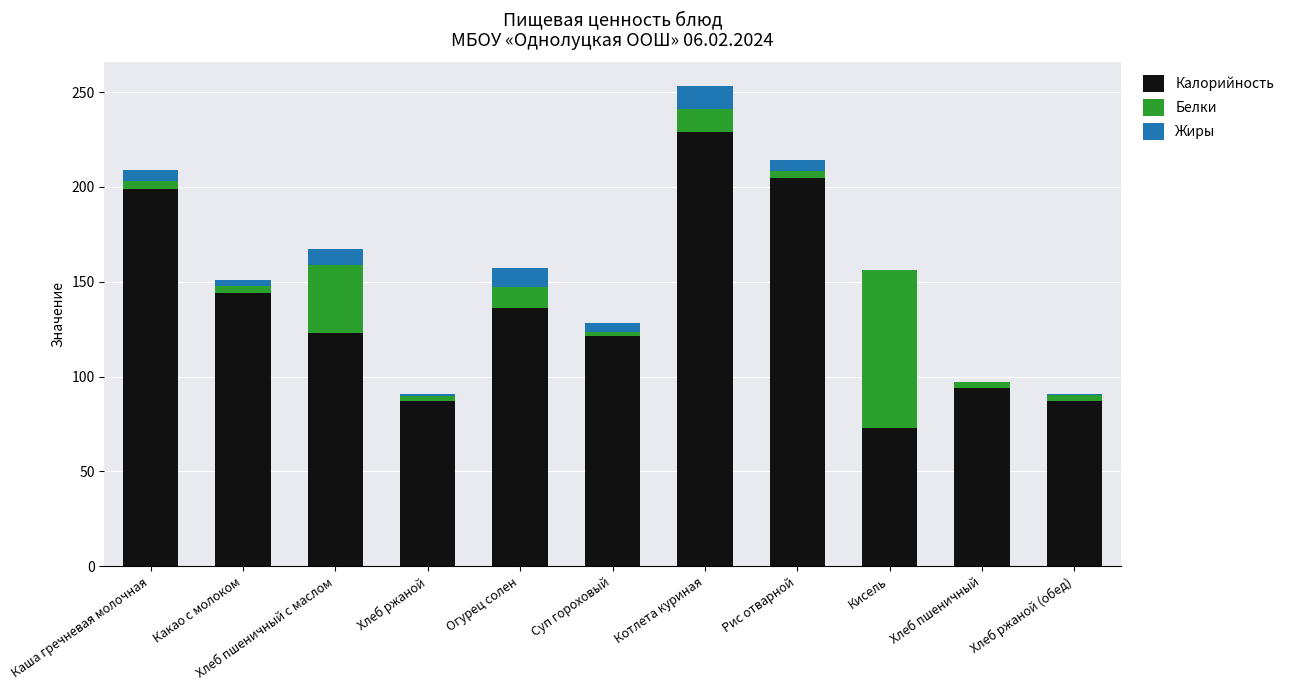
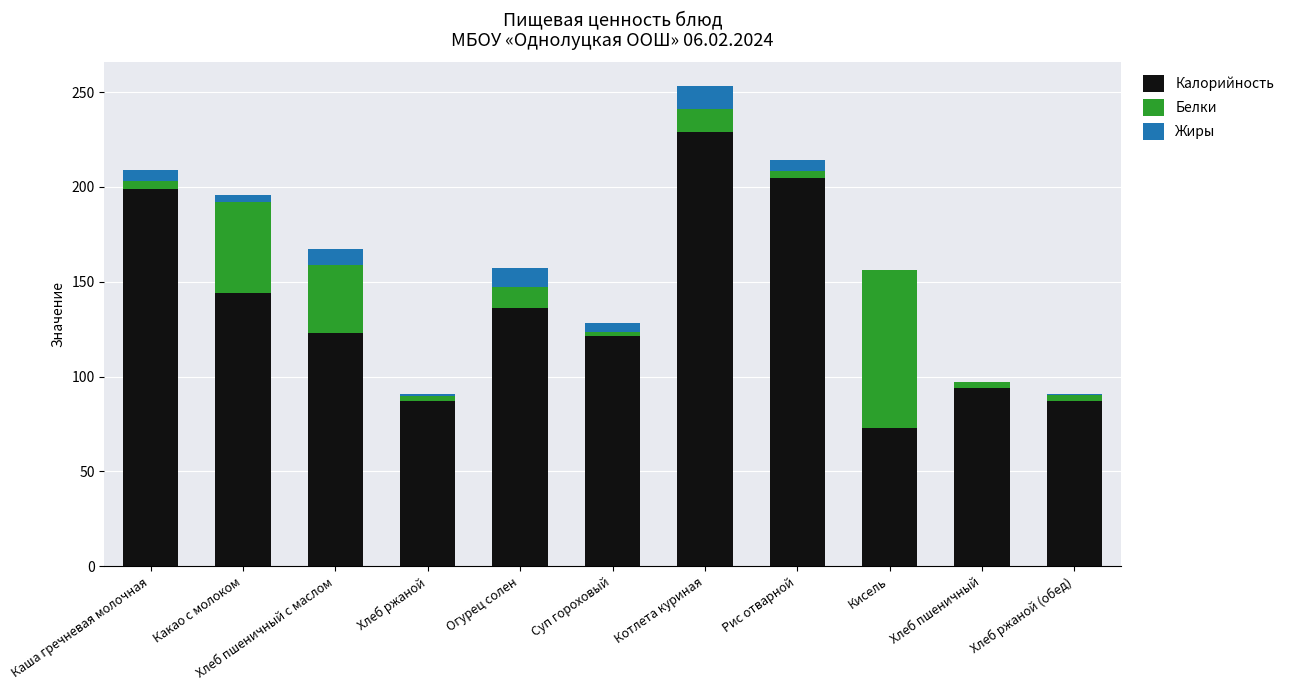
  {
    "Калорийность": {
      "Каша гречневая молочная": 199,
      "Какао с молоком": 144,
      "Хлеб пшеничный с маслом": 123,
      "Хлеб ржаной": 87,
      "Огурец солен": 136,
      "Суп гороховый": 121,
      "Котлета куриная": 229,
      "Рис отварной": 205,
      "Кисель": 73,
      "Хлеб пшеничный": 94,
      "Хлеб ржаной (обед)": 87
    },
    "Белки": {
      "Каша гречневая молочная": 4,
-     "Какао с молоком": 4,
+     "Какао с молоком": 48,
      "Хлеб пшеничный с маслом": 36,
      "Хлеб ржаной": 3,
      "Огурец солен": 11,
      "Суп гороховый": 2,
      "Котлета куриная": 12,
      "Рис отварной": 4,
      "Кисель": 83,
      "Хлеб пшеничный": 3,
      "Хлеб ржаной (обед)": 3
    },
    "Жиры": {
      "Каша гречневая молочная": 6,
      "Какао с молоком": 3,
      "Хлеб пшеничный с маслом": 8,
      "Огурец солен": 10,
      "Суп гороховый": 5,
      "Котлета куриная": 12,
      "Рис отварной": 6,
      "Кисель": 0
    }
  }
